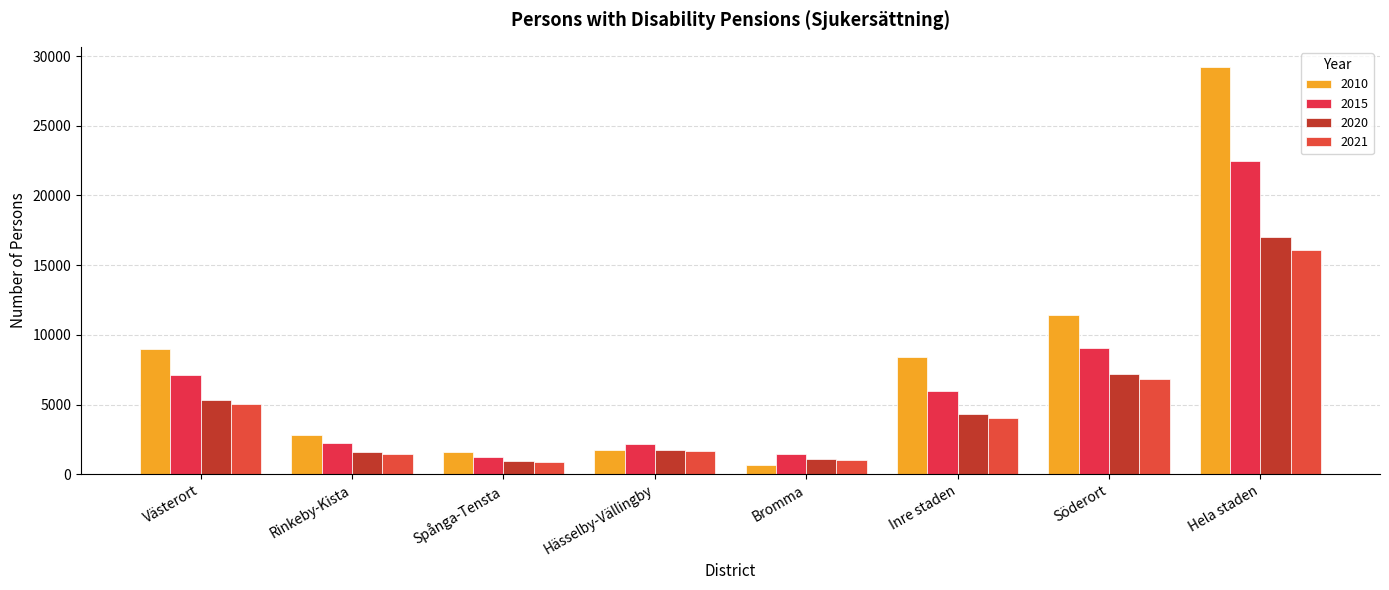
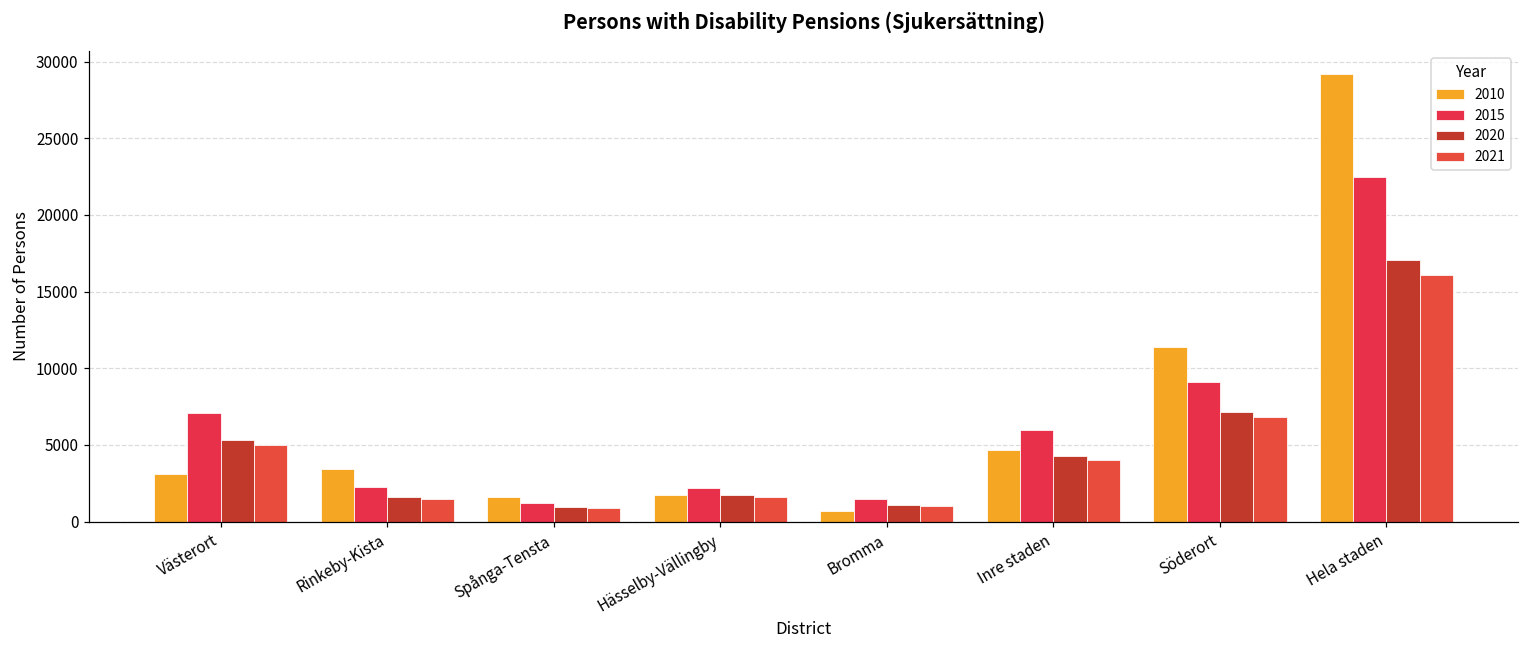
  {
    "2010": {
-     "Västerort": 9000,
-     "Rinkeby-Kista": 2800,
+     "Västerort": 3100,
+     "Rinkeby-Kista": 3400,
      "Spånga-Tensta": 1600,
      "Hässelby-Vällingby": 1800,
      "Bromma": 700,
-     "Inre staden": 8400,
+     "Inre staden": 4700,
      "Söderort": 11400,
      "Hela staden": 29200
    }
  }
